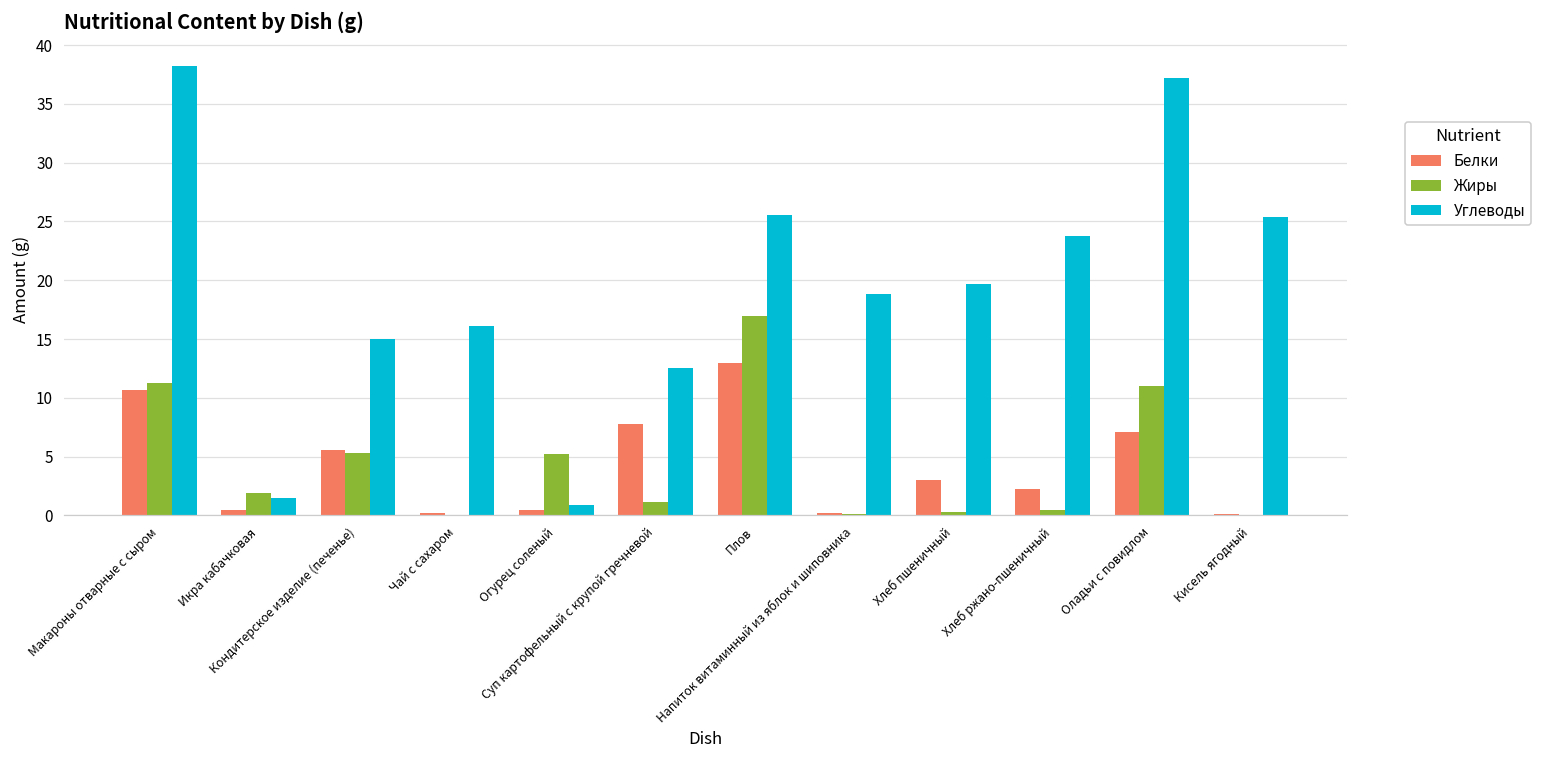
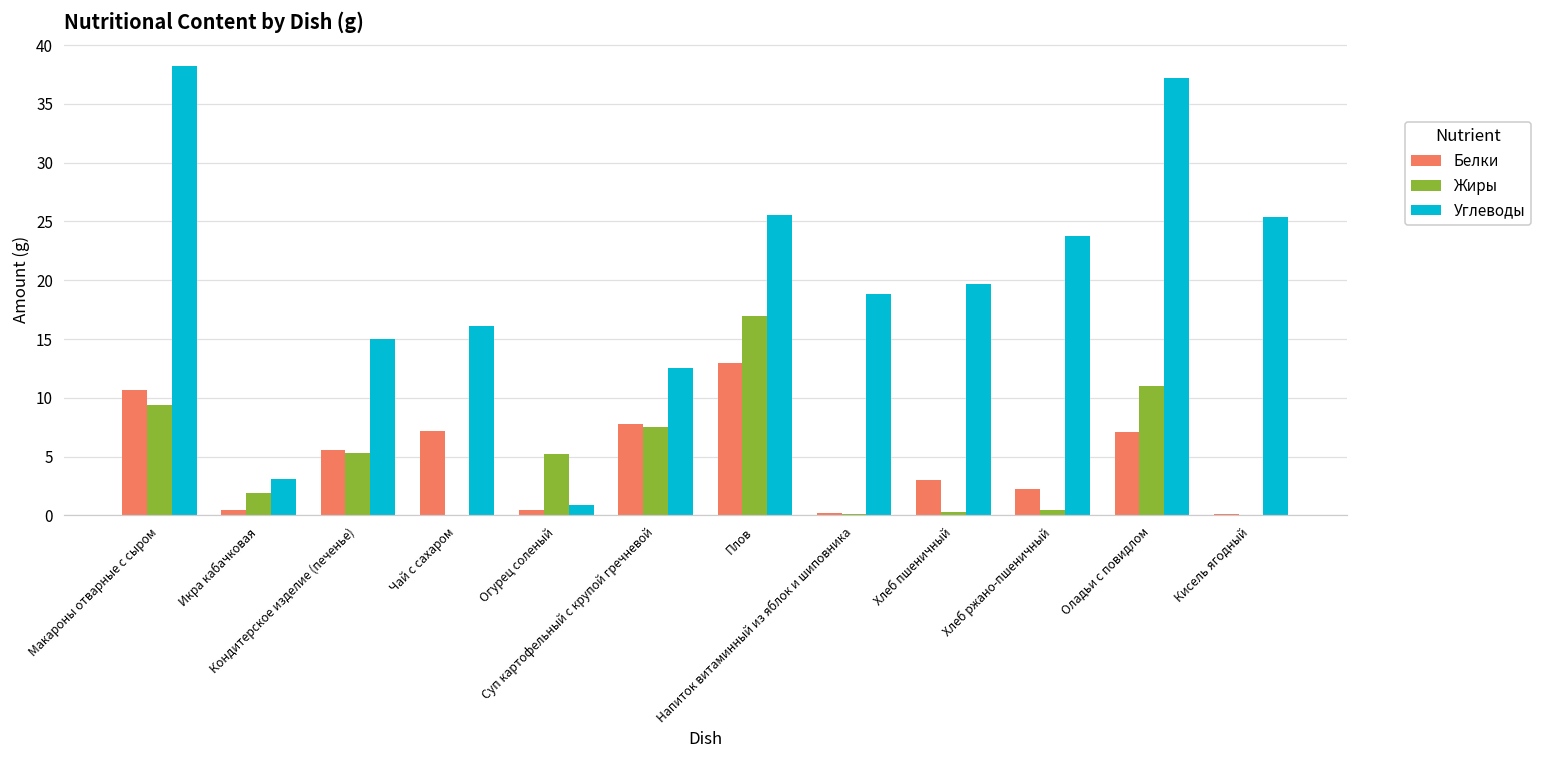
  {
    "Белки": {
      "Макароны отварные с сыром": 10.7,
      "Икра кабачковая": 0.5,
      "Кондитерское изделие (печенье)": 5.6,
-     "Чай с сахаром": 0.2,
+     "Чай с сахаром": 7.2,
      "Огурец соленый": 0.5,
      "Суп картофельный с крупой гречневой": 7.8,
      "Плов": 13.0,
      "Хлеб пшеничный": 3.0,
      "Хлеб ржано-пшеничный": 2.2,
      "Оладьи с повидлом": 7.1
    },
    "Жиры": {
-     "Макароны отварные с сыром": 11.3,
+     "Макароны отварные с сыром": 9.4,
      "Икра кабачковая": 1.9,
      "Кондитерское изделие (печенье)": 5.3,
      "Огурец соленый": 5.2,
-     "Суп картофельный с крупой гречневой": 1.1,
+     "Суп картофельный с крупой гречневой": 7.5,
      "Плов": 17.0,
      "Хлеб пшеничный": 0.3,
      "Хлеб ржано-пшеничный": 0.4,
      "Оладьи с повидлом": 11.0
    },
    "Углеводы": {
      "Макароны отварные с сыром": 38.2,
-     "Икра кабачковая": 1.5,
+     "Икра кабачковая": 3.1,
      "Кондитерское изделие (печенье)": 15.0,
      "Чай с сахаром": 16.1,
      "Огурец соленый": 0.9,
      "Суп картофельный с крупой гречневой": 12.5,
      "Плов": 25.6,
      "Напиток витаминный из яблок и шиповника": 18.8,
      "Хлеб пшеничный": 19.7,
      "Хлеб ржано-пшеничный": 23.8,
      "Оладьи с повидлом": 37.2,
      "Кисель ягодный": 25.3
    }
  }
